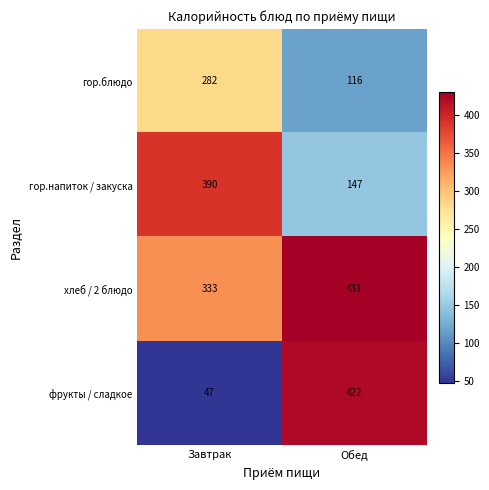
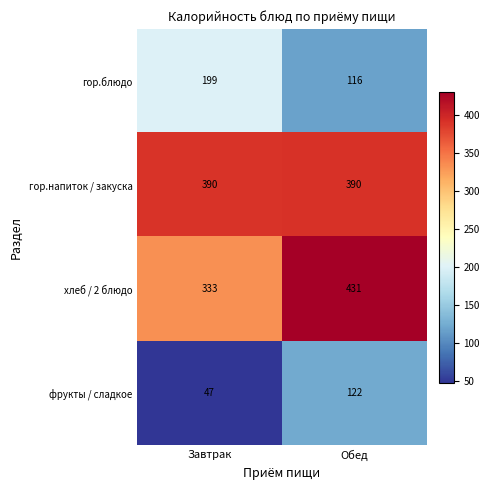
  {
    "гор.блюдо": {
-     "Завтрак": 282,
+     "Завтрак": 199,
      "Обед": 116
    },
    "гор.напиток / закуска": {
      "Завтрак": 390,
-     "Обед": 147
+     "Обед": 390
    },
    "хлеб / 2 блюдо": {
      "Завтрак": 333,
      "Обед": 431
    },
    "фрукты / сладкое": {
      "Завтрак": 47,
-     "Обед": 422
+     "Обед": 122
    }
  }
